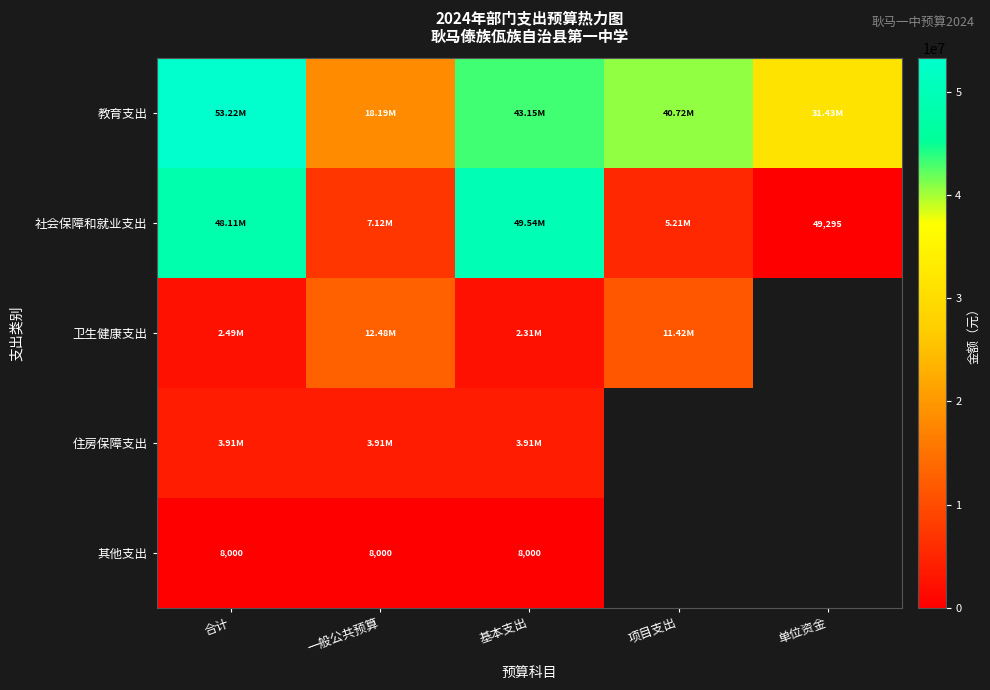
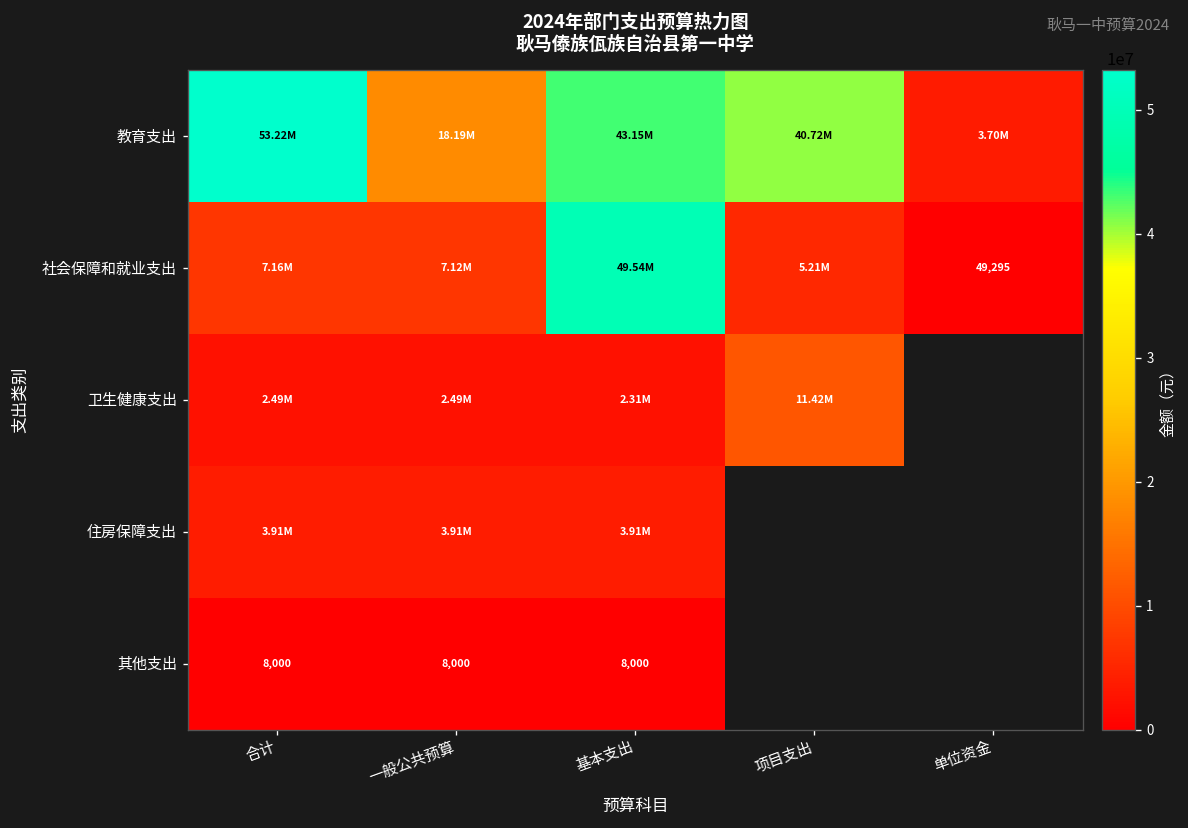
  {
    "教育支出": {
      "合计": "53.22M",
      "一般公共预算": "18.19M",
      "基本支出": "43.15M",
      "项目支出": "40.72M",
-     "单位资金": "31.43M"
+     "单位资金": "3.70M"
    },
    "社会保障和就业支出": {
-     "合计": "48.11M",
+     "合计": "7.16M",
      "一般公共预算": "7.12M",
      "基本支出": "49.54M",
      "项目支出": "5.21M",
      "单位资金": "49,295"
    },
    "卫生健康支出": {
      "合计": "2.49M",
-     "一般公共预算": "12.48M",
+     "一般公共预算": "2.49M",
      "基本支出": "2.31M",
      "项目支出": "11.42M"
    },
    "住房保障支出": {
      "合计": "3.91M",
      "一般公共预算": "3.91M",
      "基本支出": "3.91M"
    },
    "其他支出": {
      "合计": "8,000",
      "一般公共预算": "8,000",
      "基本支出": "8,000"
    }
  }
